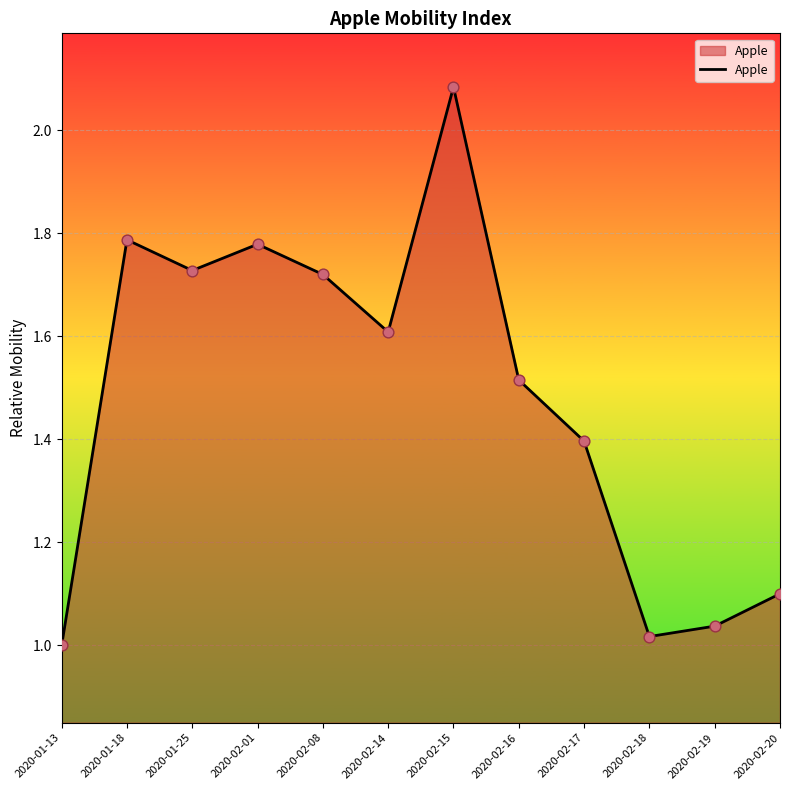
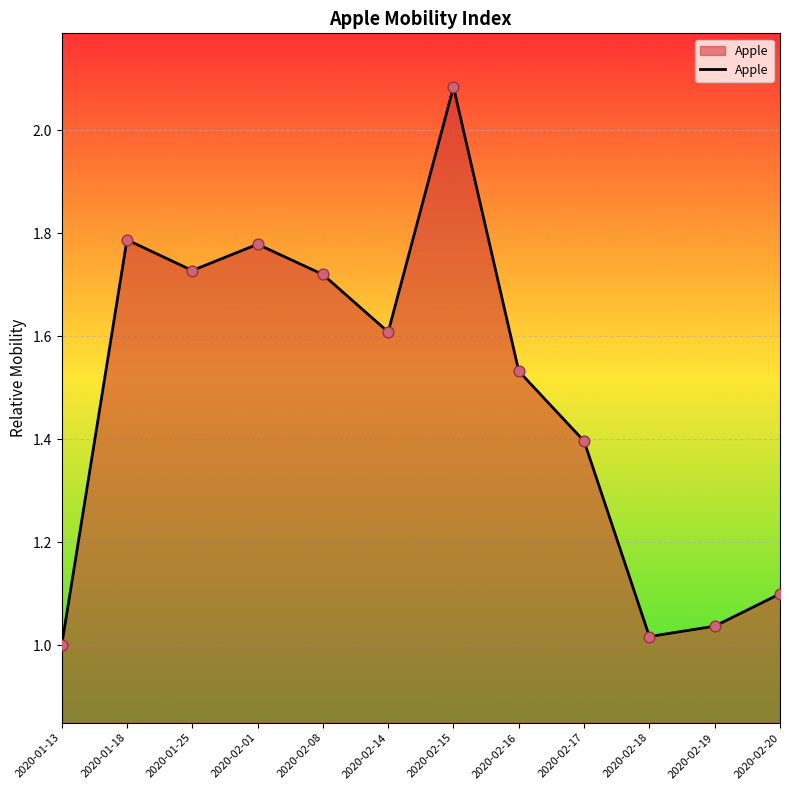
  {
    "2020-01-13": 1.00,
    "2020-01-18": 1.79,
    "2020-01-25": 1.73,
    "2020-02-01": 1.78,
    "2020-02-08": 1.72,
    "2020-02-14": 1.61,
    "2020-02-15": 2.08,
-   "2020-02-16": 1.52,
+   "2020-02-16": 1.53,
    "2020-02-17": 1.40,
    "2020-02-18": 1.02,
    "2020-02-19": 1.04,
    "2020-02-20": 1.10
  }
